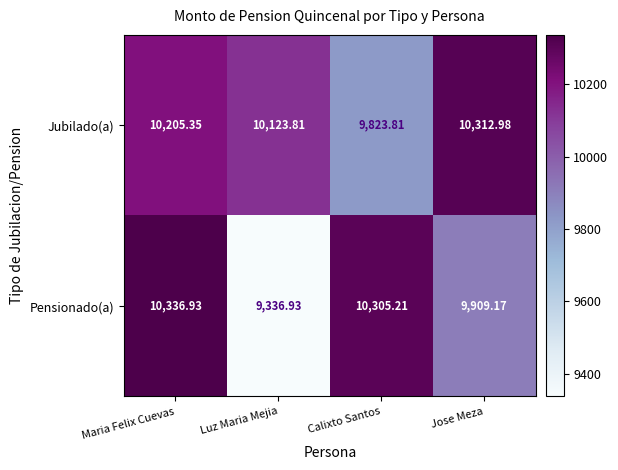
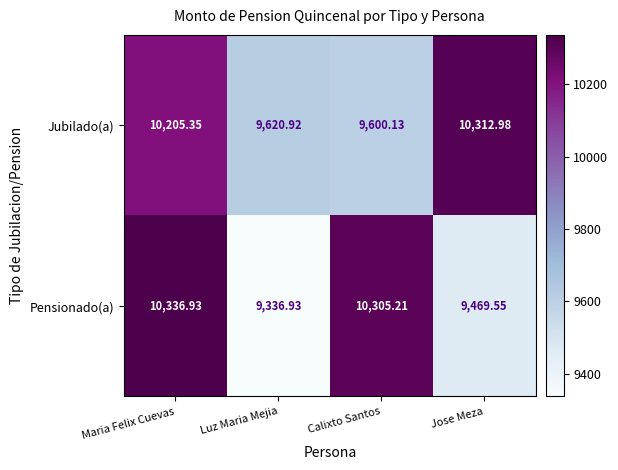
  {
    "Jubilado(a)": {
      "Maria Felix Cuevas": "10,205.35",
-     "Luz Maria Mejia": "10,123.81",
-     "Calixto Santos": "9,823.81",
+     "Luz Maria Mejia": "9,620.92",
+     "Calixto Santos": "9,600.13",
      "Jose Meza": "10,312.98"
    },
    "Pensionado(a)": {
      "Maria Felix Cuevas": "10,336.93",
      "Luz Maria Mejia": "9,336.93",
      "Calixto Santos": "10,305.21",
-     "Jose Meza": "9,909.17"
+     "Jose Meza": "9,469.55"
    }
  }
